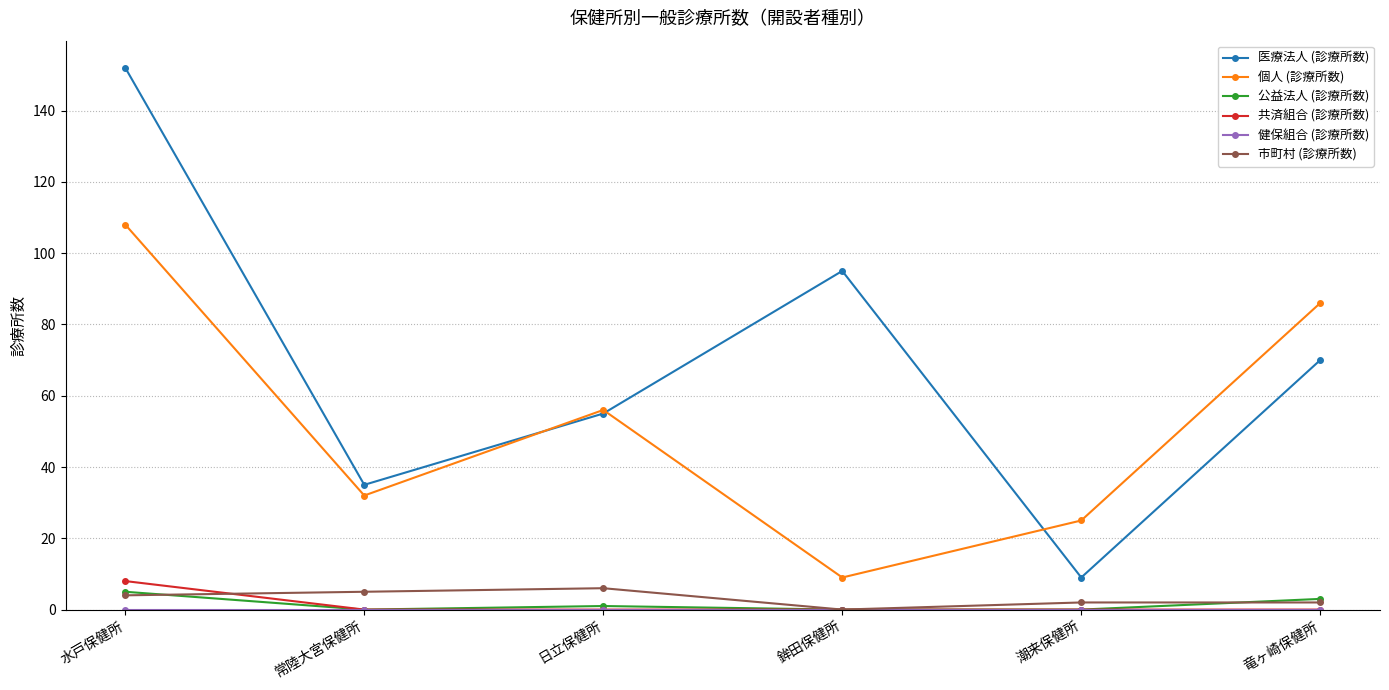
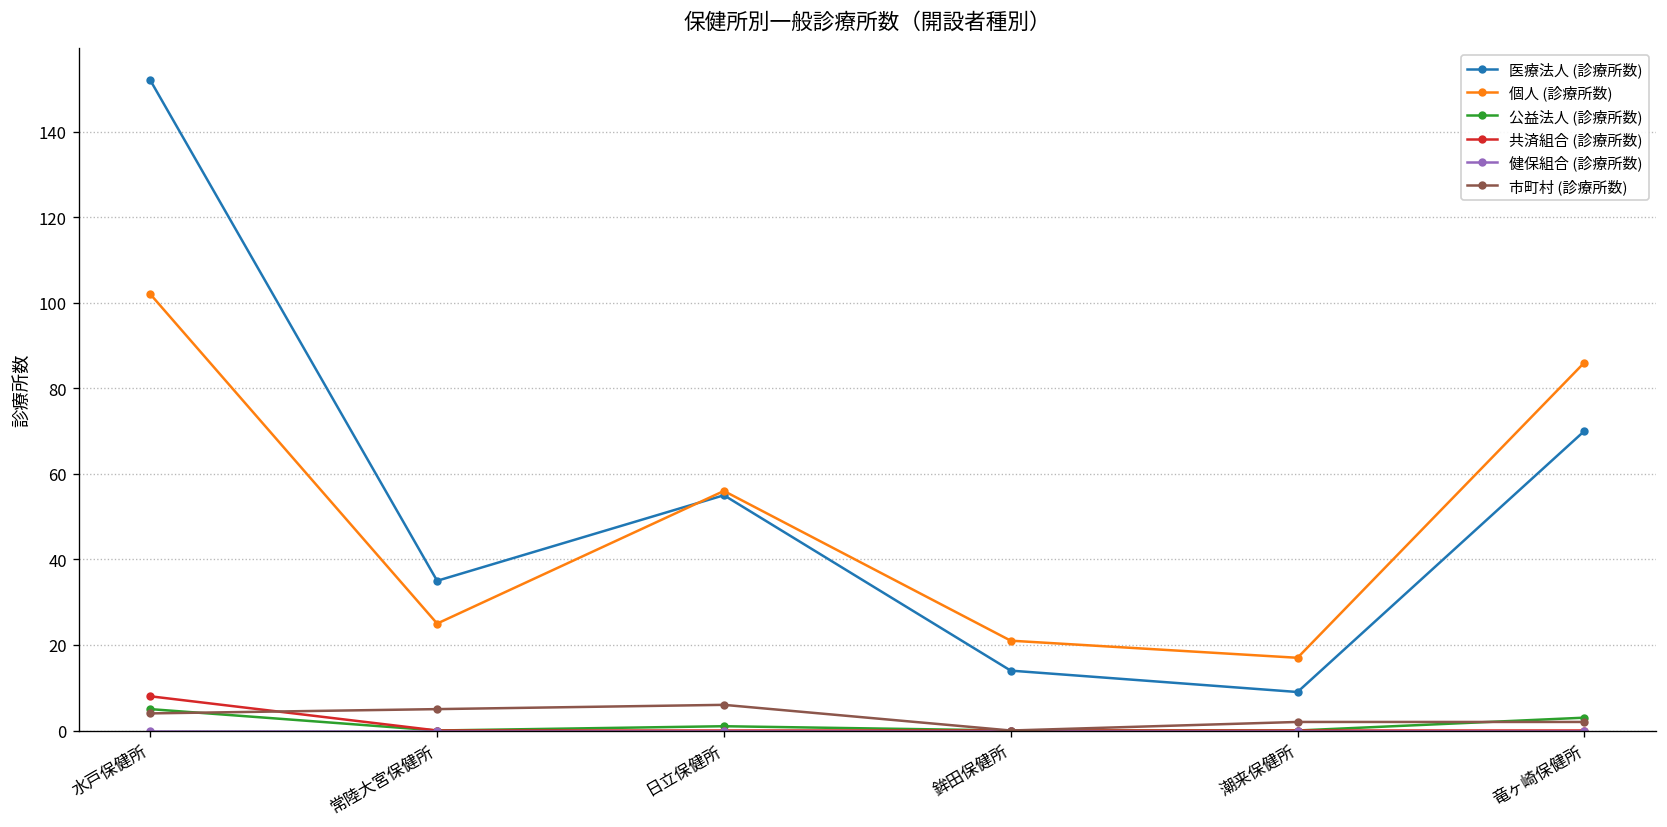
  {
    "医療法人 (診療所数)": {
      "水戸保健所": 152,
      "常陸大宮保健所": 35,
      "日立保健所": 55,
-     "鉾田保健所": 95,
+     "鉾田保健所": 14,
      "潮来保健所": 9,
      "竜ヶ崎保健所": 70
    },
    "個人 (診療所数)": {
-     "水戸保健所": 108,
-     "常陸大宮保健所": 32,
+     "水戸保健所": 102,
+     "常陸大宮保健所": 25,
      "日立保健所": 56,
-     "鉾田保健所": 9,
-     "潮来保健所": 25,
+     "鉾田保健所": 21,
+     "潮来保健所": 17,
      "竜ヶ崎保健所": 86
    },
    "公益法人 (診療所数)": {
      "水戸保健所": 5,
      "日立保健所": 1,
      "竜ヶ崎保健所": 3
    },
    "共済組合 (診療所数)": {
      "水戸保健所": 8
    },
    "健保組合 (診療所数)": {
      "水戸保健所": 0
    },
    "市町村 (診療所数)": {
      "水戸保健所": 4,
      "常陸大宮保健所": 5,
      "日立保健所": 6,
      "潮来保健所": 2,
      "竜ヶ崎保健所": 2
    }
  }
